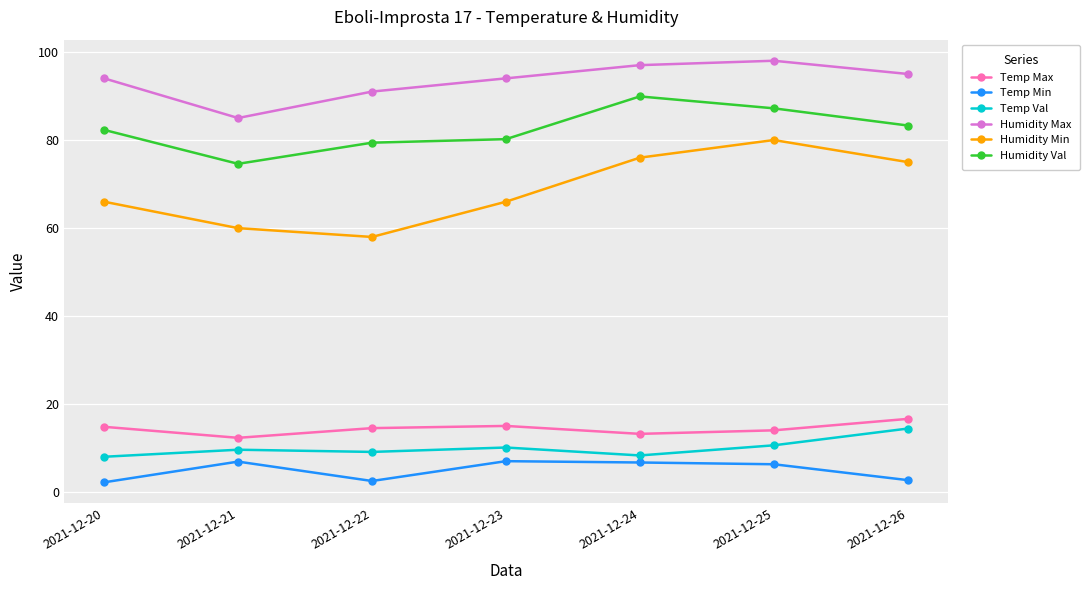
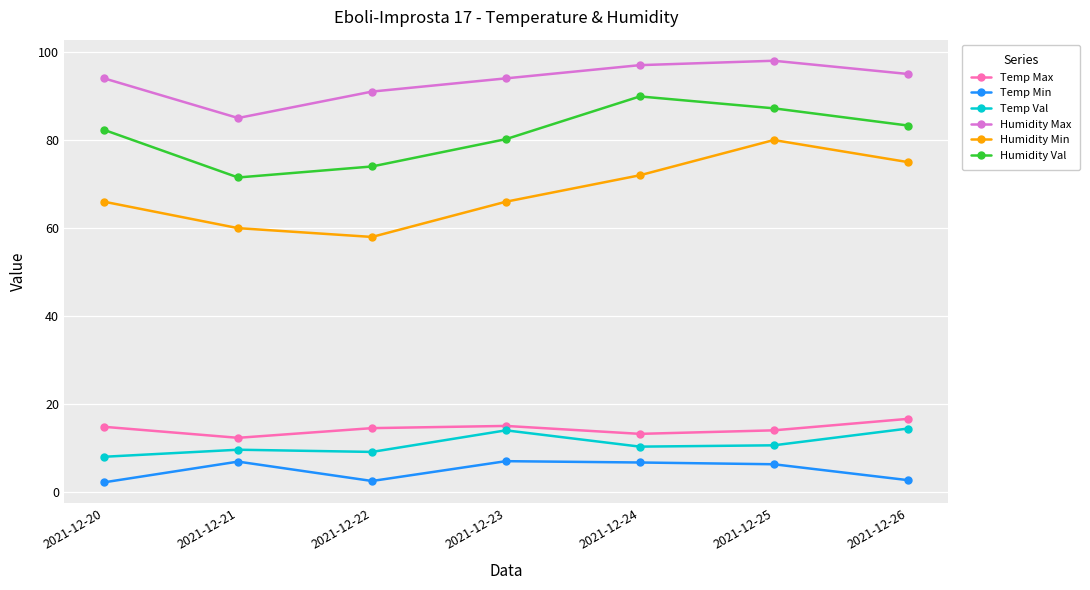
  {
    "Temp Min": {
      "2021-12-20": 2,
      "2021-12-21": 7,
      "2021-12-22": 3,
      "2021-12-23": 7,
      "2021-12-24": 7,
      "2021-12-25": 6,
      "2021-12-26": 3
    },
    "Temp Val": {
      "2021-12-20": 8,
      "2021-12-21": 10,
      "2021-12-22": 9,
-     "2021-12-23": 10,
-     "2021-12-24": 8,
+     "2021-12-23": 14,
+     "2021-12-24": 10,
      "2021-12-25": 11,
      "2021-12-26": 15
    },
    "Humidity Min": {
      "2021-12-20": 66,
      "2021-12-21": 60,
      "2021-12-22": 58,
      "2021-12-23": 66,
-     "2021-12-24": 76,
+     "2021-12-24": 72,
      "2021-12-25": 80,
      "2021-12-26": 75
    },
    "Humidity Val": {
      "2021-12-20": 82,
-     "2021-12-21": 75,
-     "2021-12-22": 79,
+     "2021-12-21": 72,
+     "2021-12-22": 74,
      "2021-12-23": 80,
      "2021-12-24": 90,
      "2021-12-25": 87,
      "2021-12-26": 83
    }
  }
